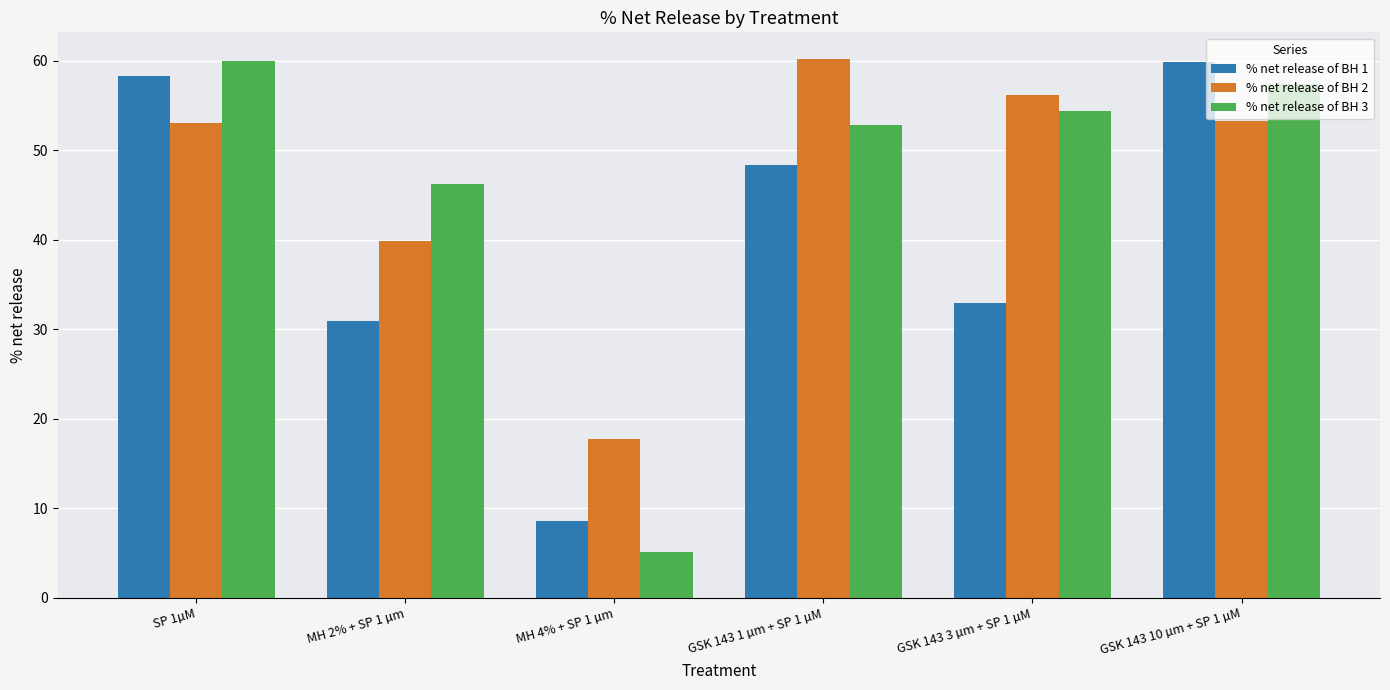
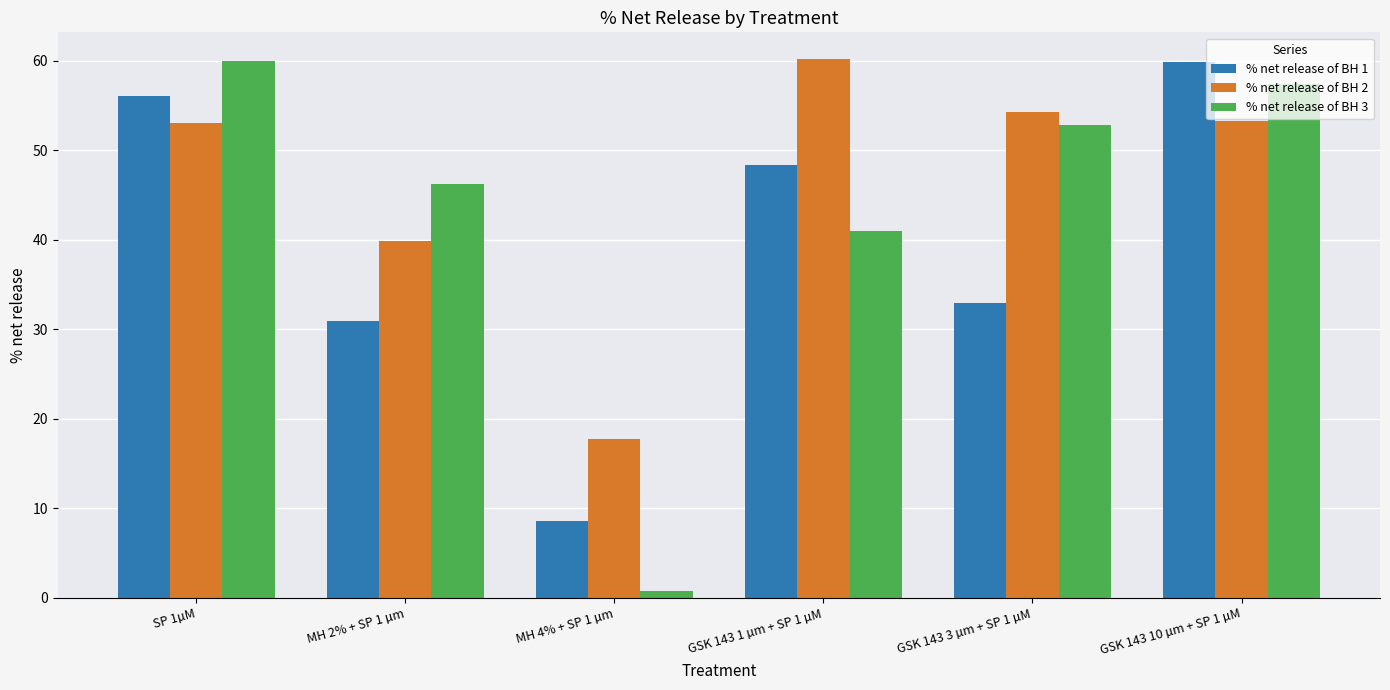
  {
    "% net release of BH 1": {
-     "SP 1µM": 58,
+     "SP 1µM": 56,
      "MH 2% + SP 1 µm": 31,
      "MH 4% + SP 1 µm": 9,
      "GSK 143 1 µm + SP 1 µM": 48,
      "GSK 143 3 µm + SP 1 µM": 33,
      "GSK 143 10 µm + SP 1 µM": 60
    },
    "% net release of BH 2": {
      "SP 1µM": 53,
      "MH 2% + SP 1 µm": 40,
      "MH 4% + SP 1 µm": 18,
      "GSK 143 1 µm + SP 1 µM": 60,
-     "GSK 143 3 µm + SP 1 µM": 56,
+     "GSK 143 3 µm + SP 1 µM": 54,
      "GSK 143 10 µm + SP 1 µM": 53
    },
    "% net release of BH 3": {
      "SP 1µM": 60,
      "MH 2% + SP 1 µm": 46,
-     "MH 4% + SP 1 µm": 5,
-     "GSK 143 1 µm + SP 1 µM": 53,
-     "GSK 143 3 µm + SP 1 µM": 54
+     "MH 4% + SP 1 µm": 1,
+     "GSK 143 1 µm + SP 1 µM": 41,
+     "GSK 143 3 µm + SP 1 µM": 53
    }
  }
